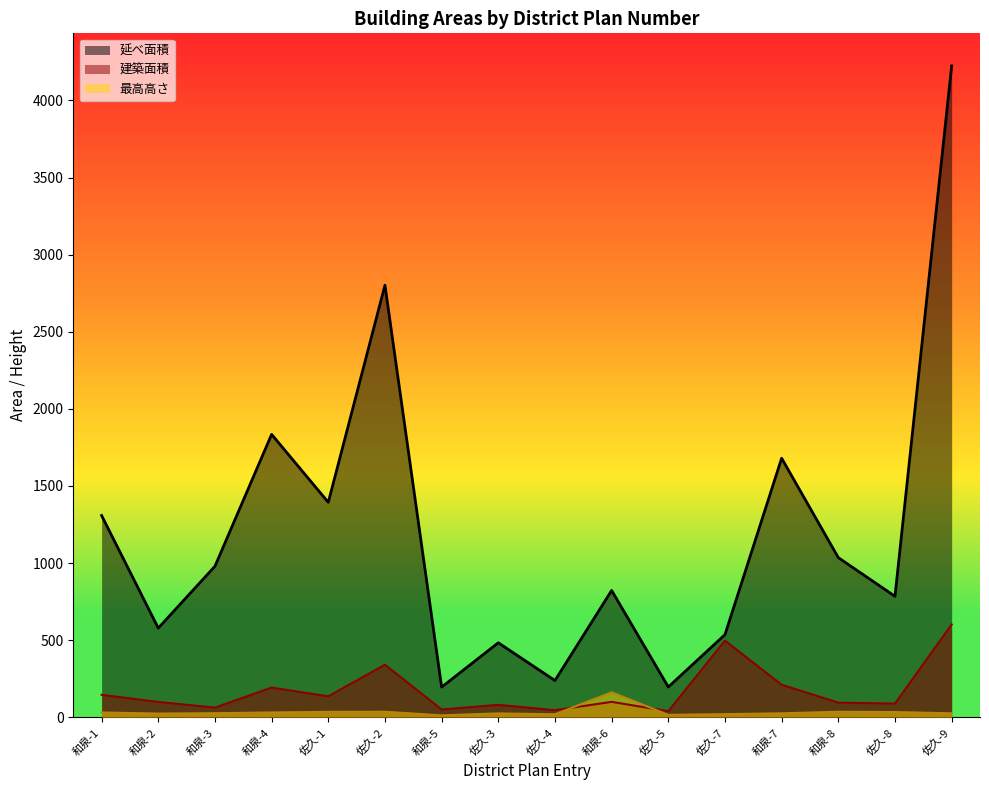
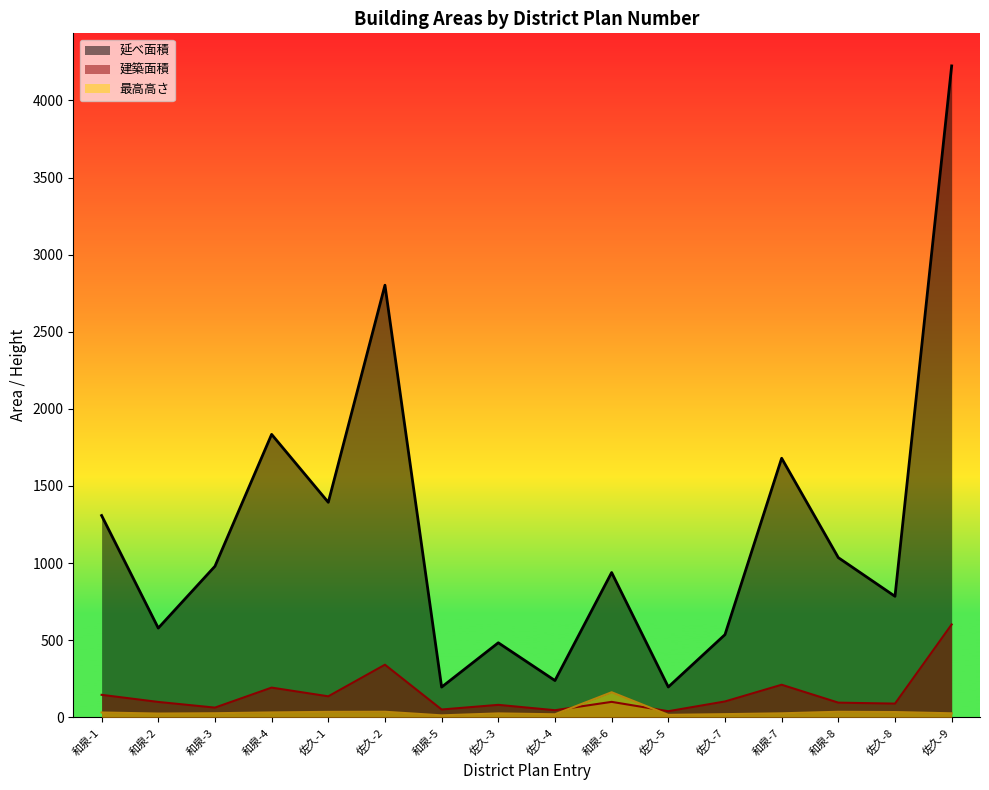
  {
    "延べ面積": {
      "和泉-1": 1310,
      "和泉-2": 580,
      "和泉-3": 980,
      "和泉-4": 1830,
      "佐久-1": 1390,
      "佐久-2": 2800,
      "和泉-5": 200,
      "佐久-3": 480,
      "佐久-4": 240,
-     "和泉-6": 820,
+     "和泉-6": 940,
      "佐久-5": 200,
      "佐久-7": 540,
      "和泉-7": 1680,
      "和泉-8": 1040,
      "佐久-8": 780,
      "佐久-9": 4220
    },
    "建築面積": {
      "和泉-1": 150,
      "和泉-2": 100,
      "和泉-3": 60,
      "和泉-4": 190,
      "佐久-1": 140,
      "佐久-2": 340,
      "和泉-5": 50,
      "佐久-3": 80,
      "佐久-4": 50,
      "和泉-6": 100,
      "佐久-5": 40,
-     "佐久-7": 500,
+     "佐久-7": 100,
      "和泉-7": 210,
      "和泉-8": 100,
      "佐久-8": 90,
      "佐久-9": 600
    },
    "最高高さ": {
      "和泉-1": 30,
      "和泉-2": 20,
      "和泉-3": 30,
      "和泉-4": 30,
      "佐久-1": 40,
      "佐久-2": 40,
      "和泉-5": 10,
      "佐久-3": 30,
      "佐久-4": 20,
      "和泉-6": 160,
      "佐久-5": 20,
      "佐久-7": 20,
      "和泉-7": 30,
      "和泉-8": 40,
      "佐久-8": 30,
      "佐久-9": 30
    }
  }
